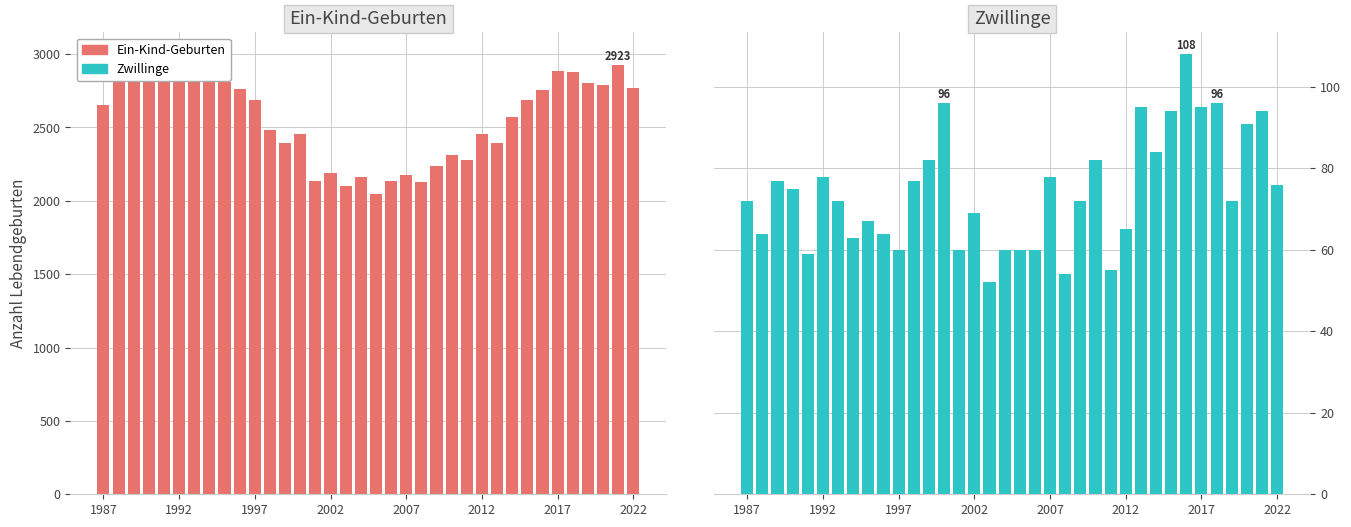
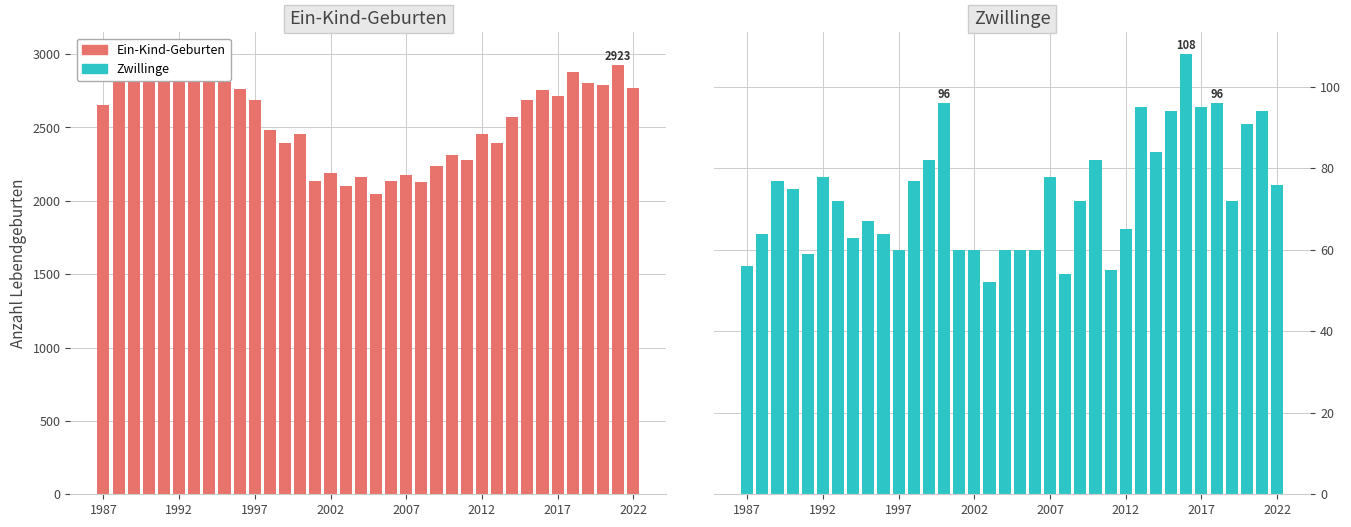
  {
    "Ein-Kind-Geburten": {
      "1987": 2650,
      "1997": 2690,
      "2002": 2190,
      "2007": 2180,
      "2012": 2450,
-     "2017": 2890,
+     "2017": 2710,
      "2022": 2770
    },
    "Zwillinge": {
-     "1987": 72,
+     "1987": 56,
      "1992": 78,
      "1997": 60,
-     "2002": 69,
+     "2002": 60,
      "2007": 78,
      "2012": 65,
      "2017": 95,
      "2022": 76
    }
  }
